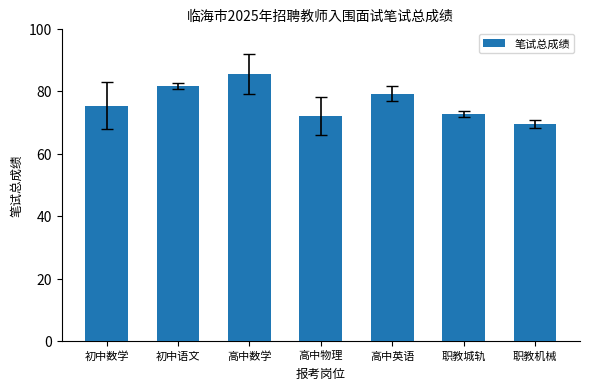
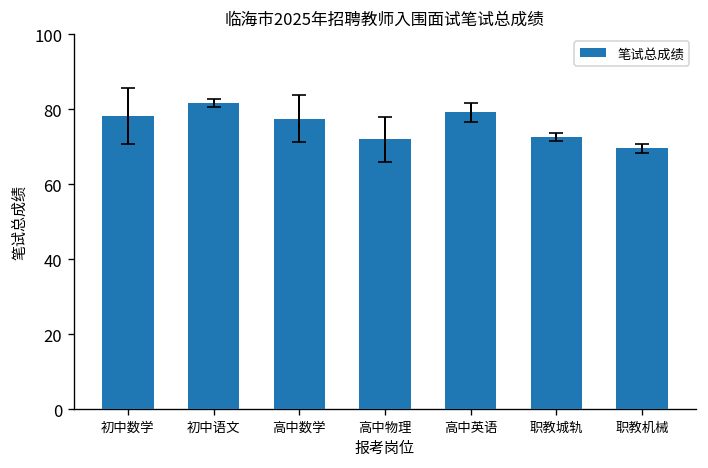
  {
    "笔试总成绩": {
-     "初中数学": 75,
+     "初中数学": 78,
      "初中语文": 82,
-     "高中数学": 86,
+     "高中数学": 77,
      "高中物理": 72,
      "高中英语": 79,
      "职教城轨": 73,
      "职教机械": 70
    }
  }
